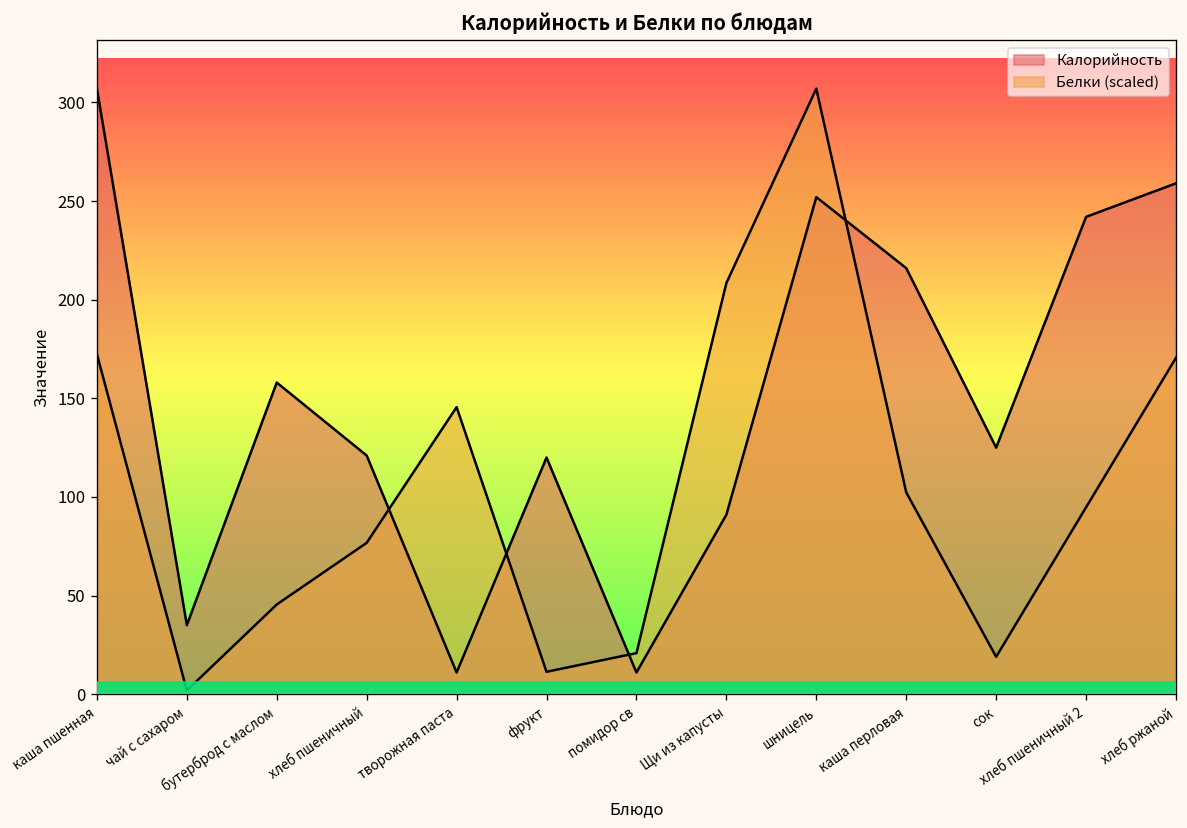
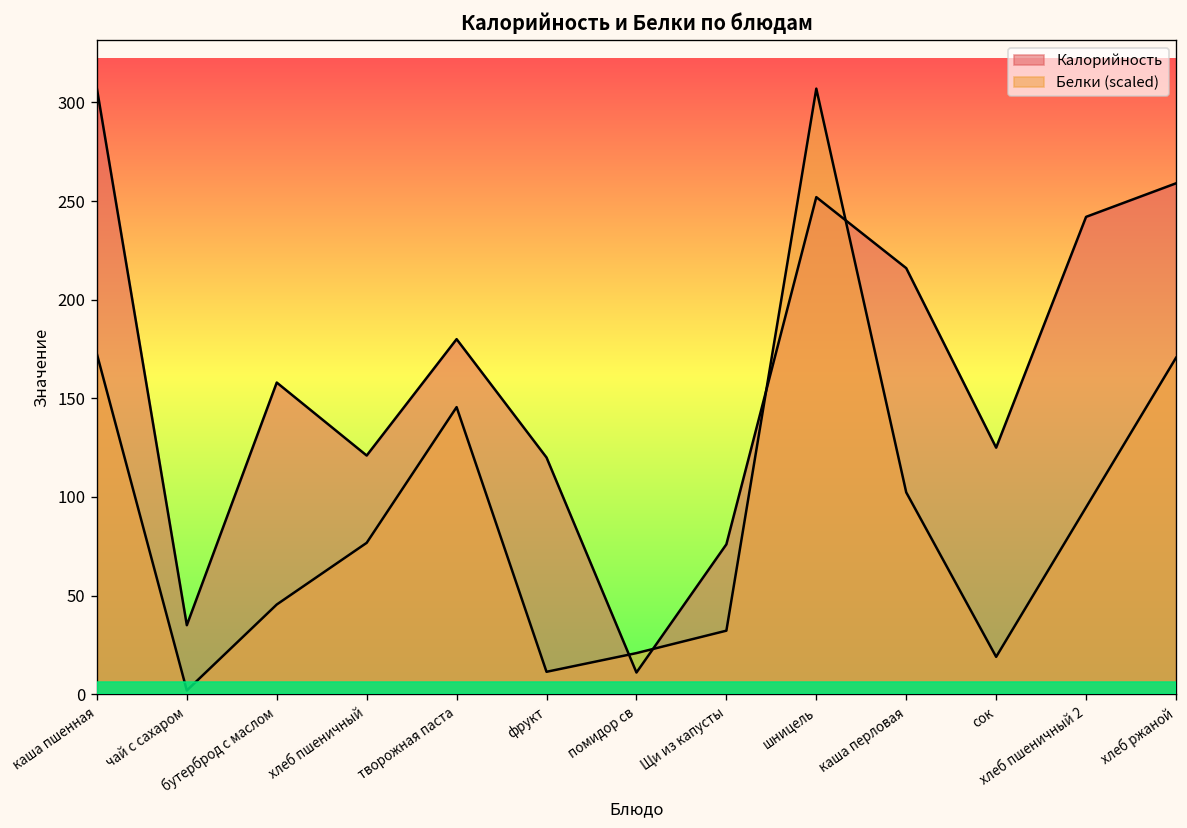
  {
    "Калорийность": {
      "каша пшенная": 307,
      "чай с сахаром": 35,
      "бутерброд с маслом": 158,
      "хлеб пшеничный": 121,
-     "творожная паста": 11,
+     "творожная паста": 180,
      "фрукт": 120,
      "помидор св": 11,
-     "Щи из капусты": 91,
+     "Щи из капусты": 76,
      "шницель": 252,
      "каша перловая": 216,
      "сок": 125,
      "хлеб пшеничный 2": 242,
      "хлеб ржаной": 259
    },
    "Белки (scaled)": {
      "каша пшенная": 172,
      "бутерброд с маслом": 45,
      "хлеб пшеничный": 77,
      "творожная паста": 146,
      "фрукт": 11,
      "помидор св": 21,
-     "Щи из капусты": 208,
+     "Щи из капусты": 32,
      "шницель": 307,
      "каша перловая": 102,
      "сок": 19,
      "хлеб пшеничный 2": 95,
      "хлеб ржаной": 171
    }
  }
